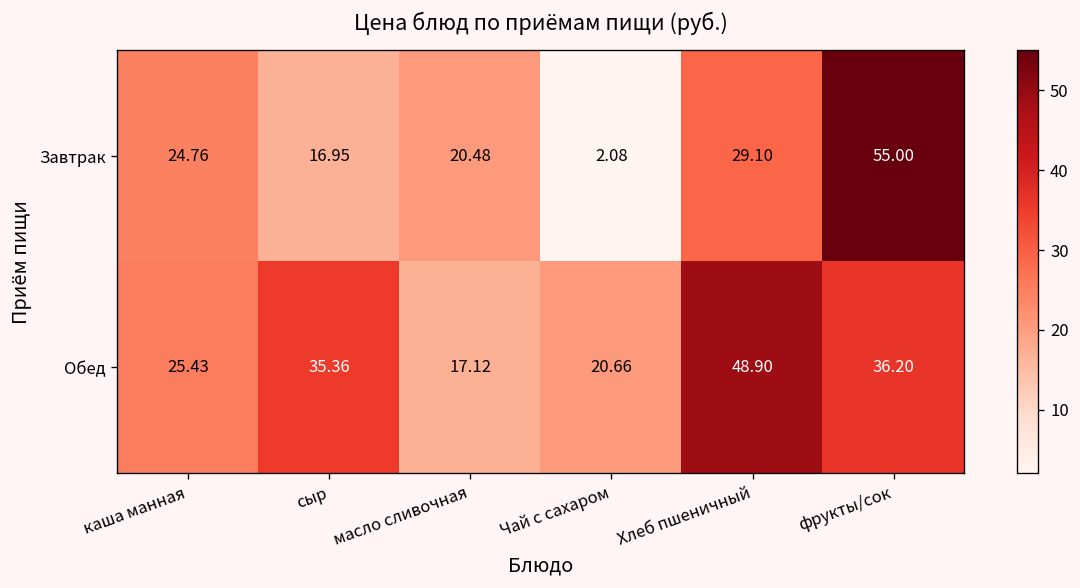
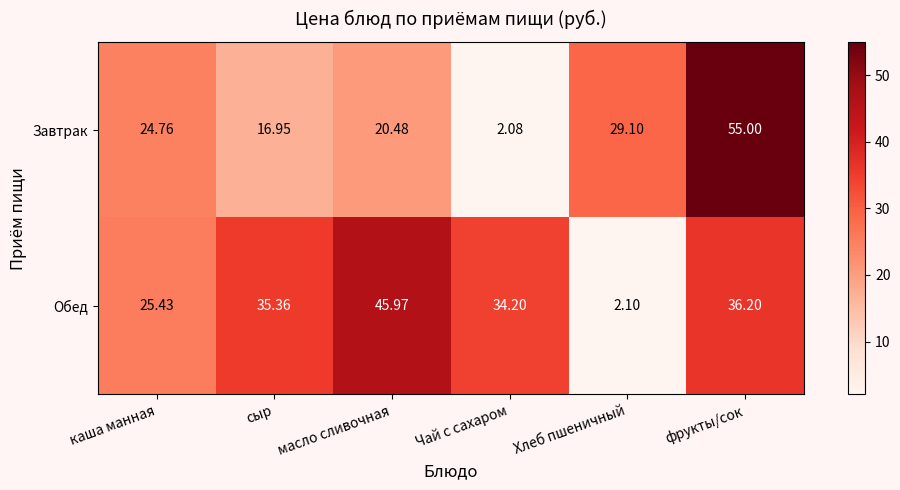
  {
    "Завтрак": {
      "каша манная": 24.76,
      "сыр": 16.95,
      "масло сливочная": 20.48,
      "Чай с сахаром": 2.08,
      "Хлеб пшеничный": 29.10,
      "фрукты/сок": 55.00
    },
    "Обед": {
      "каша манная": 25.43,
      "сыр": 35.36,
-     "масло сливочная": 17.12,
-     "Чай с сахаром": 20.66,
-     "Хлеб пшеничный": 48.90,
+     "масло сливочная": 45.97,
+     "Чай с сахаром": 34.20,
+     "Хлеб пшеничный": 2.10,
      "фрукты/сок": 36.20
    }
  }
